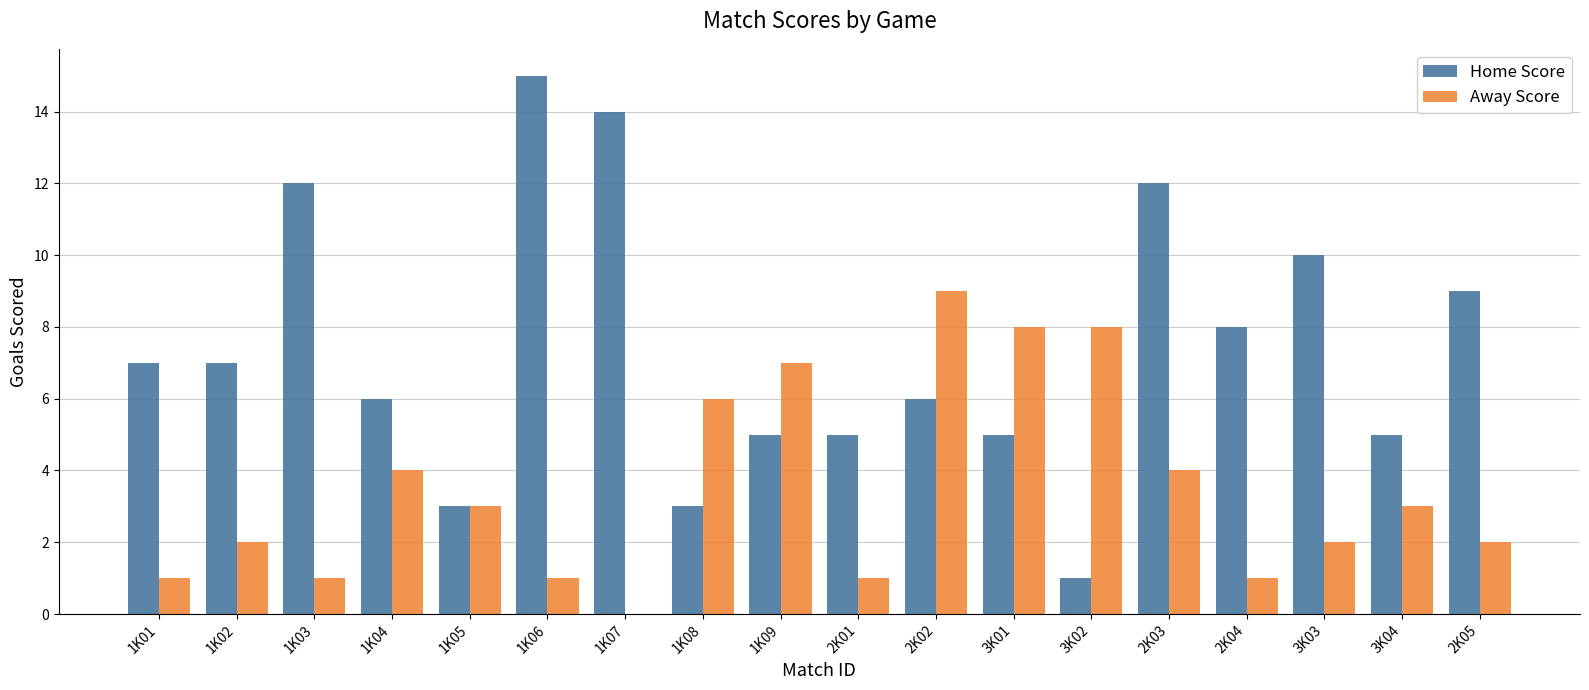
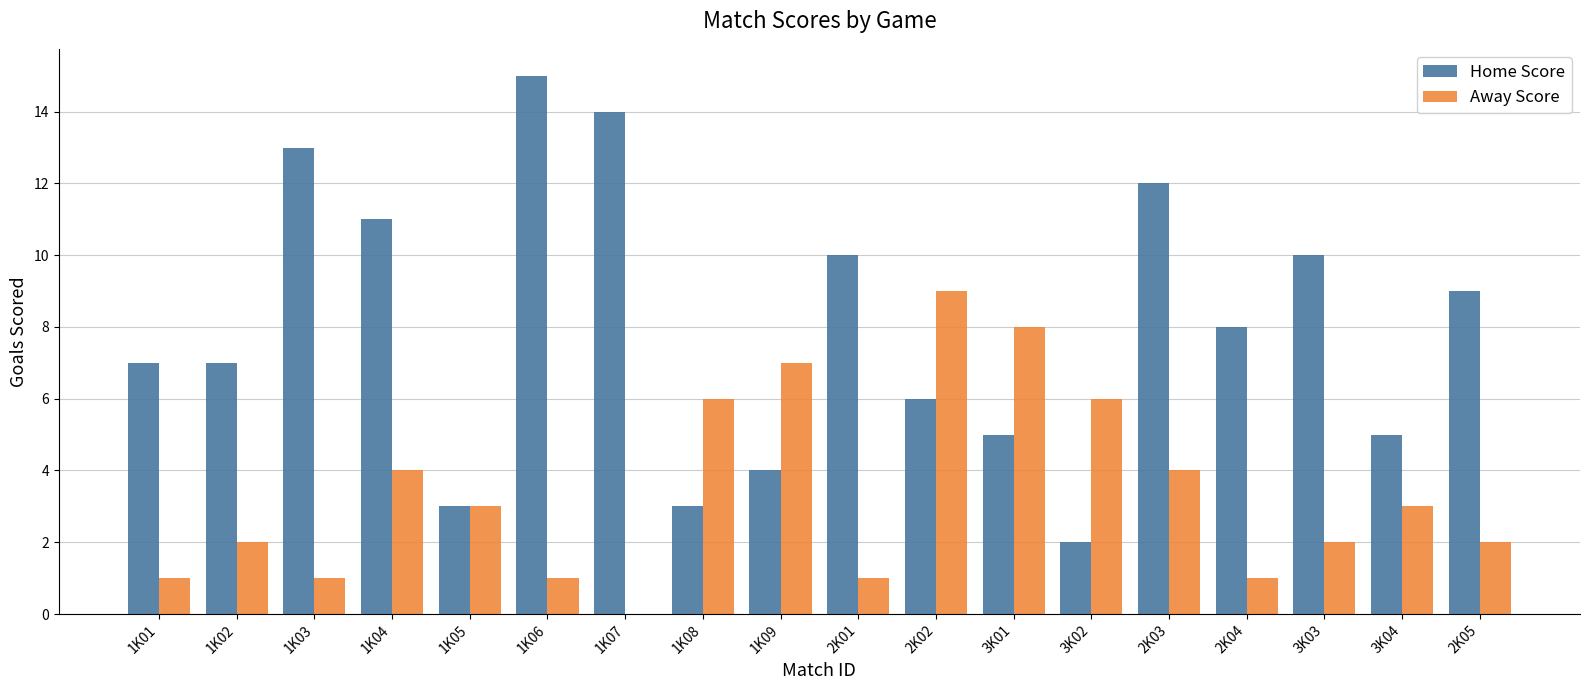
  {
    "Home Score": {
      "1K01": 7,
      "1K02": 7,
-     "1K03": 12,
-     "1K04": 6,
+     "1K03": 13,
+     "1K04": 11,
      "1K05": 3,
      "1K06": 15,
      "1K07": 14,
      "1K08": 3,
-     "1K09": 5,
-     "2K01": 5,
+     "1K09": 4,
+     "2K01": 10,
      "2K02": 6,
      "3K01": 5,
-     "3K02": 1,
+     "3K02": 2,
      "2K03": 12,
      "2K04": 8,
      "3K03": 10,
      "3K04": 5,
      "2K05": 9
    },
    "Away Score": {
      "1K01": 1,
      "1K02": 2,
      "1K03": 1,
      "1K04": 4,
      "1K05": 3,
      "1K06": 1,
      "1K07": 0,
      "1K08": 6,
      "1K09": 7,
      "2K01": 1,
      "2K02": 9,
      "3K01": 8,
-     "3K02": 8,
+     "3K02": 6,
      "2K03": 4,
      "2K04": 1,
      "3K03": 2,
      "3K04": 3,
      "2K05": 2
    }
  }
